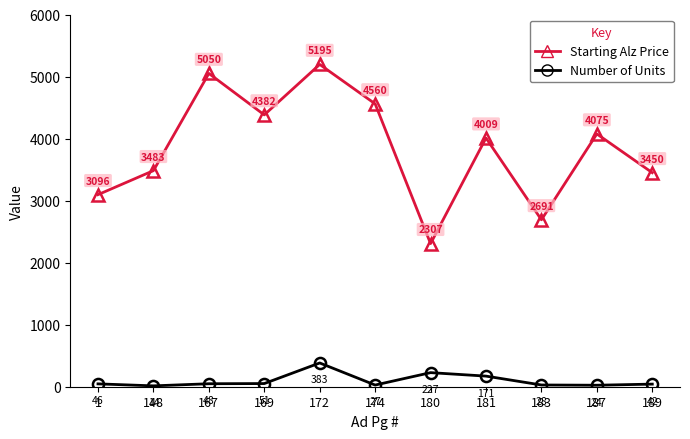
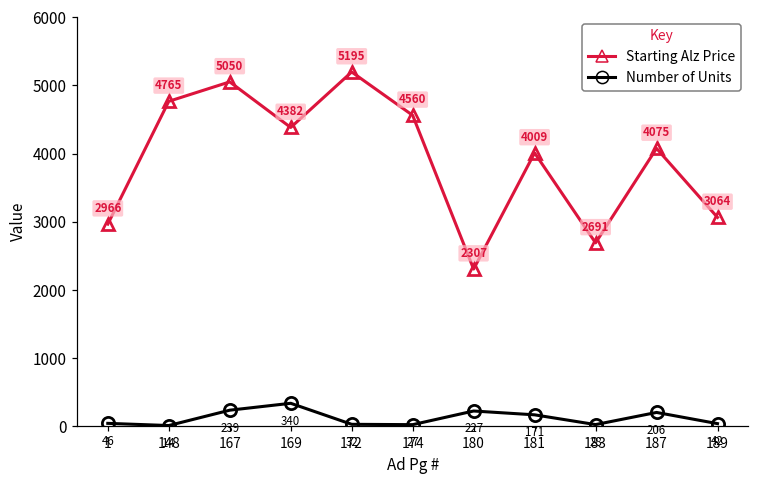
  {
    "Starting Alz Price": {
-     "1": 3096,
-     "148": 3483,
-     "189": 3450
+     "1": 2966,
+     "148": 4765,
+     "189": 3064
    },
    "Number of Units": {
      "1": 46,
      "148": 14,
-     "167": 48,
-     "169": 51,
-     "172": 383,
+     "167": 239,
+     "169": 340,
+     "172": 32,
      "174": 27,
      "180": 227,
      "181": 171,
      "183": 28,
-     "187": 24,
+     "187": 206,
      "189": 42
    }
  }
